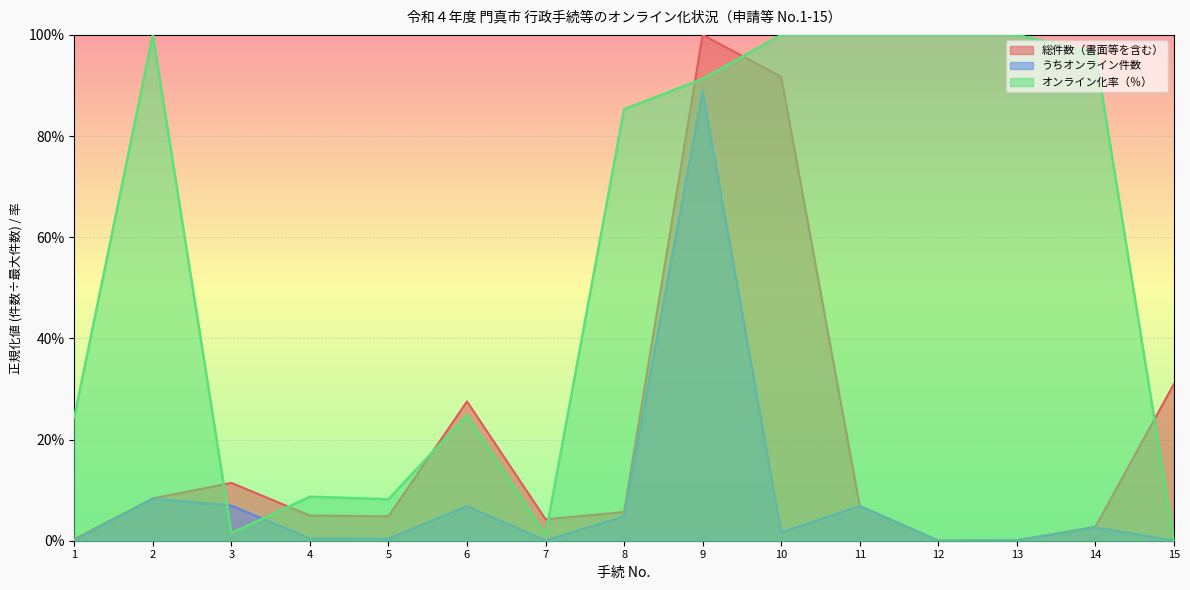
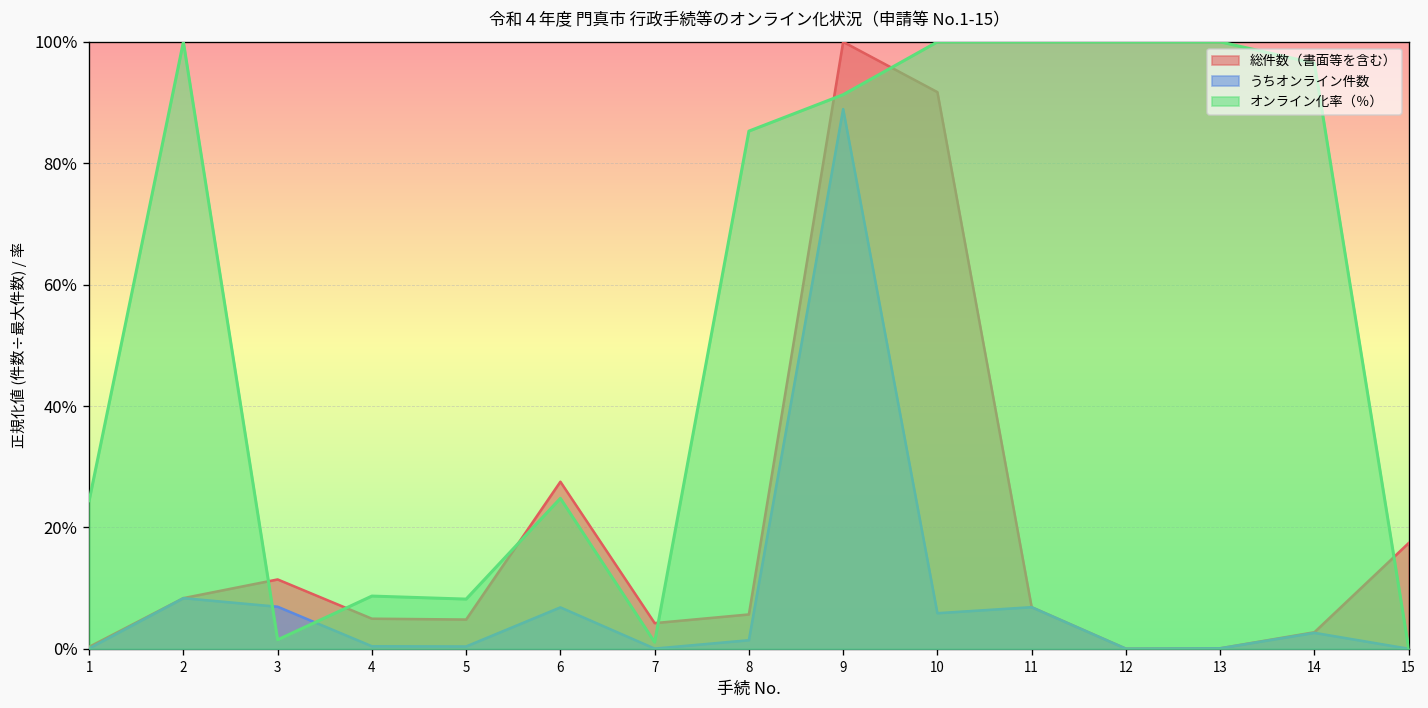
  {
    "総件数（書面等を含む）": {
      "3": "11%",
      "4": "5%",
      "5": "5%",
      "6": "28%",
      "7": "4%",
      "8": "6%",
      "9": "100%",
      "10": "92%",
-     "15": "31%"
+     "15": "17%"
    },
    "うちオンライン件数": {
      "3": "7%",
      "4": "0%",
      "5": "0%",
      "6": "7%",
      "7": "0%",
-     "8": "5%",
+     "8": "1%",
      "9": "89%",
-     "10": "2%"
+     "10": "6%"
    },
    "オンライン化率（％）": {
      "1": "24%",
      "2": "100%",
      "3": "2%",
      "4": "9%",
      "5": "8%",
      "6": "25%",
      "7": "1%",
      "8": "85%",
      "9": "91%",
      "10": "100%",
      "11": "100%",
      "12": "100%",
      "13": "100%"
    }
  }
